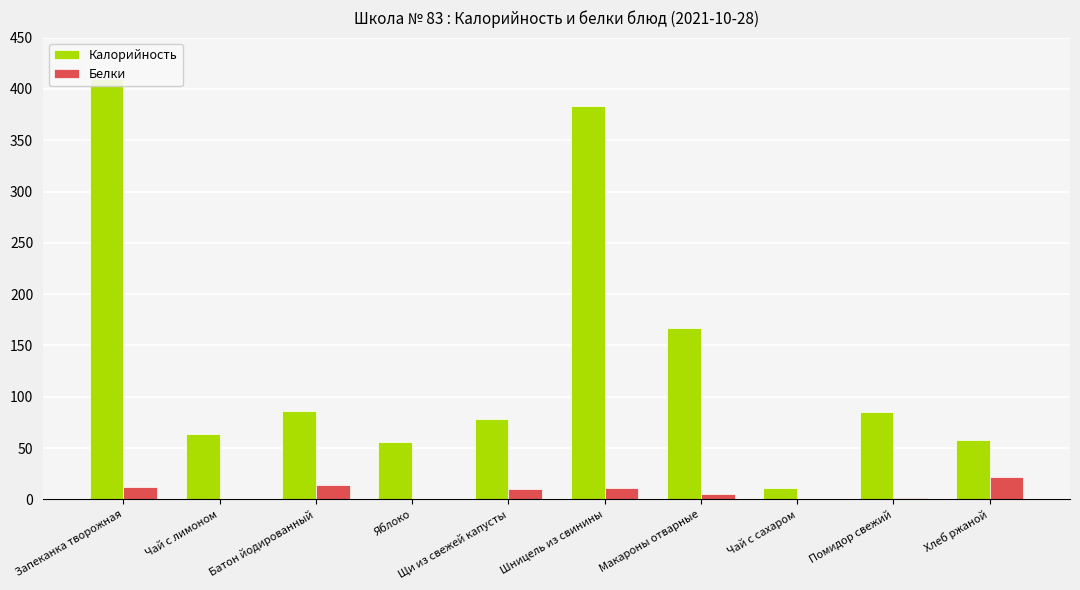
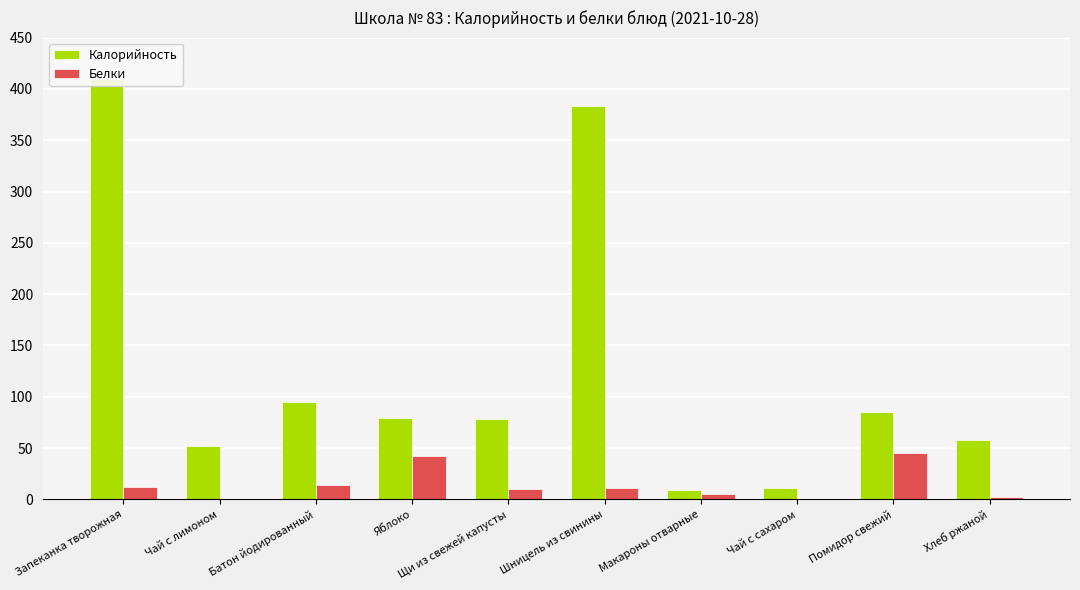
  {
    "Калорийность": {
-     "Чай с лимоном": 63,
-     "Батон йодированный": 87,
-     "Яблоко": 56,
+     "Чай с лимоном": 52,
+     "Батон йодированный": 95,
+     "Яблоко": 79,
      "Щи из свежей капусты": 78,
      "Шницель из свинины": 383,
-     "Макароны отварные": 167,
+     "Макароны отварные": 10,
      "Чай с сахаром": 11,
      "Помидор свежий": 85,
      "Хлеб ржаной": 57
    },
    "Белки": {
      "Запеканка творожная": 12,
      "Батон йодированный": 14,
-     "Яблоко": 1,
+     "Яблоко": 42,
      "Щи из свежей капусты": 10,
      "Шницель из свинины": 11,
      "Макароны отварные": 6,
-     "Помидор свежий": 2,
-     "Хлеб ржаной": 22
+     "Помидор свежий": 45,
+     "Хлеб ржаной": 2
    }
  }
